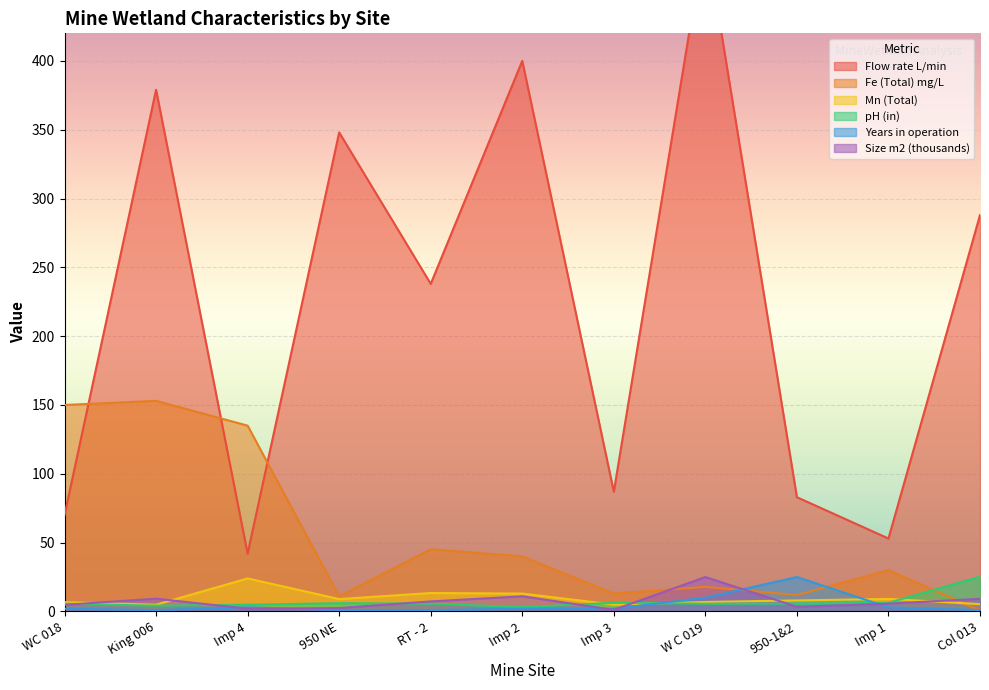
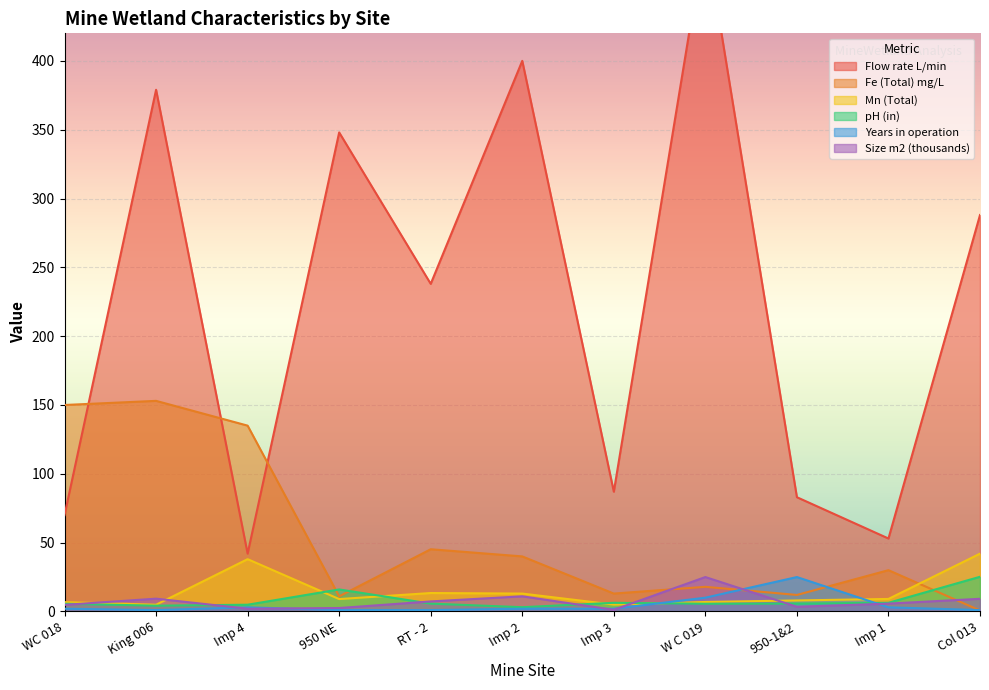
  {
    "Mn (Total)": {
-     "Imp 4": 24,
+     "Imp 4": 38,
      "950 NE": 9,
      "RT - 2": 13,
      "Imp 2": 13,
      "950-1&2": 8,
      "Imp 1": 9,
-     "Col 013": 5
+     "Col 013": 42
    },
    "pH (in)": {
      "Imp 4": 5,
-     "950 NE": 6,
+     "950 NE": 16,
      "950-1&2": 6,
      "Col 013": 25
    },
    "Years in operation": {
      "WC 018": 2,
      "King 006": 1,
      "RT - 2": 1,
      "W C 019": 10,
      "950-1&2": 25,
      "Imp 1": 3
    },
    "Size m2 (thousands)": {
      "King 006": 9,
      "Imp 2": 11,
      "W C 019": 25,
      "950-1&2": 3,
      "Col 013": 9
    }
  }
